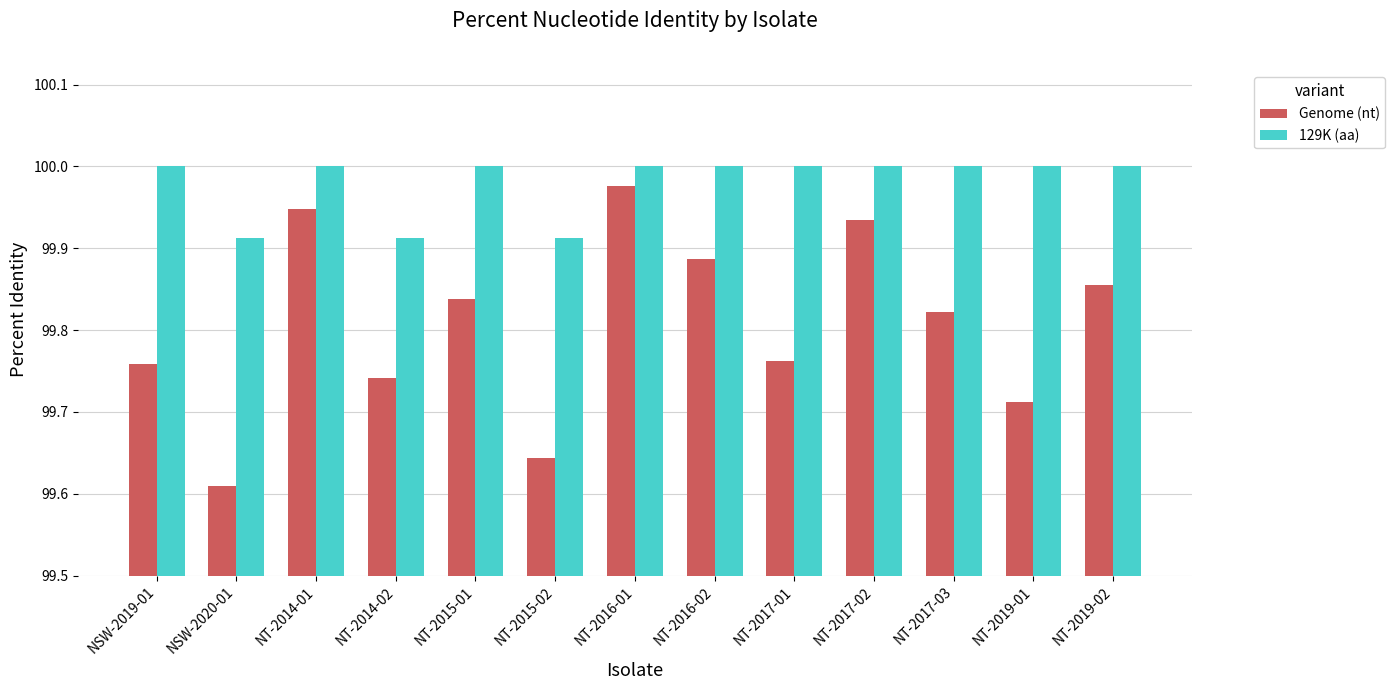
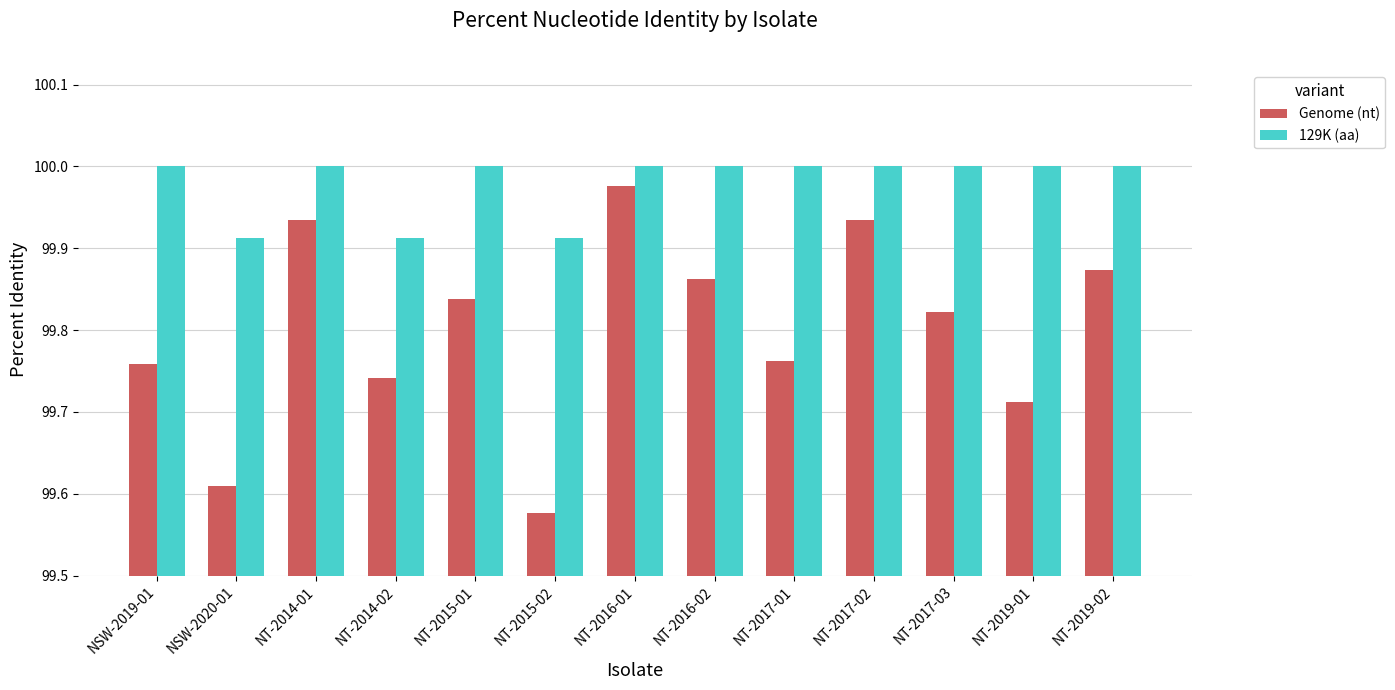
  {
    "Genome (nt)": {
      "NSW-2019-01": 99.76,
      "NSW-2020-01": 99.61,
-     "NT-2014-01": 99.95,
+     "NT-2014-01": 99.94,
      "NT-2014-02": 99.74,
      "NT-2015-01": 99.84,
-     "NT-2015-02": 99.64,
+     "NT-2015-02": 99.58,
      "NT-2016-01": 99.98,
-     "NT-2016-02": 99.89,
+     "NT-2016-02": 99.86,
      "NT-2017-01": 99.76,
      "NT-2017-02": 99.94,
      "NT-2017-03": 99.82,
      "NT-2019-01": 99.71,
-     "NT-2019-02": 99.86
+     "NT-2019-02": 99.87
    },
    "129K (aa)": {
      "NSW-2019-01": 100.00,
      "NSW-2020-01": 99.91,
      "NT-2014-01": 100.00,
      "NT-2014-02": 99.91,
      "NT-2015-01": 100.00,
      "NT-2015-02": 99.91,
      "NT-2016-01": 100.00,
      "NT-2016-02": 100.00,
      "NT-2017-01": 100.00,
      "NT-2017-02": 100.00,
      "NT-2017-03": 100.00,
      "NT-2019-01": 100.00,
      "NT-2019-02": 100.00
    }
  }
